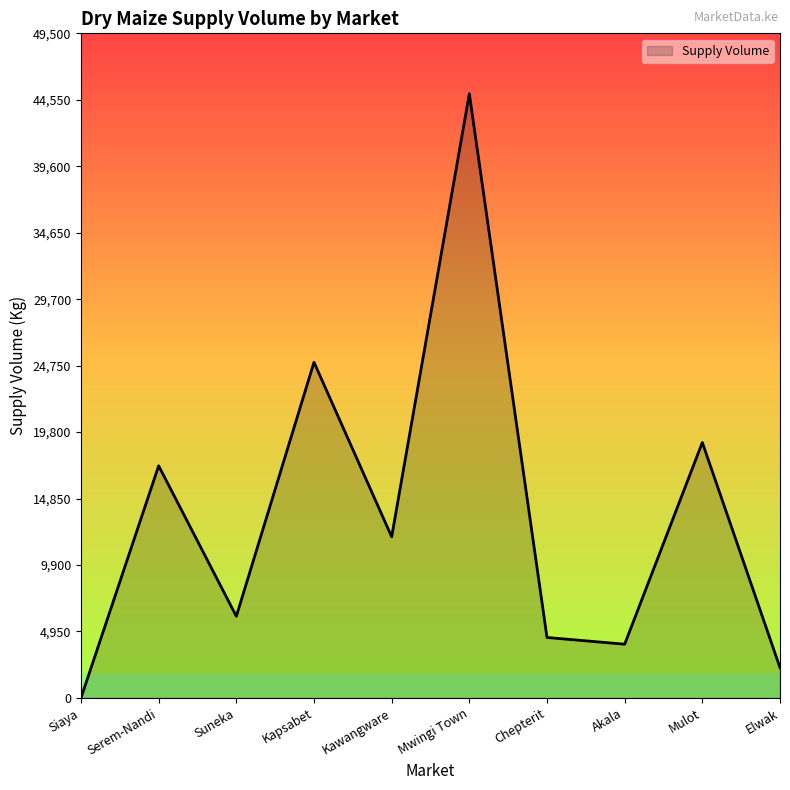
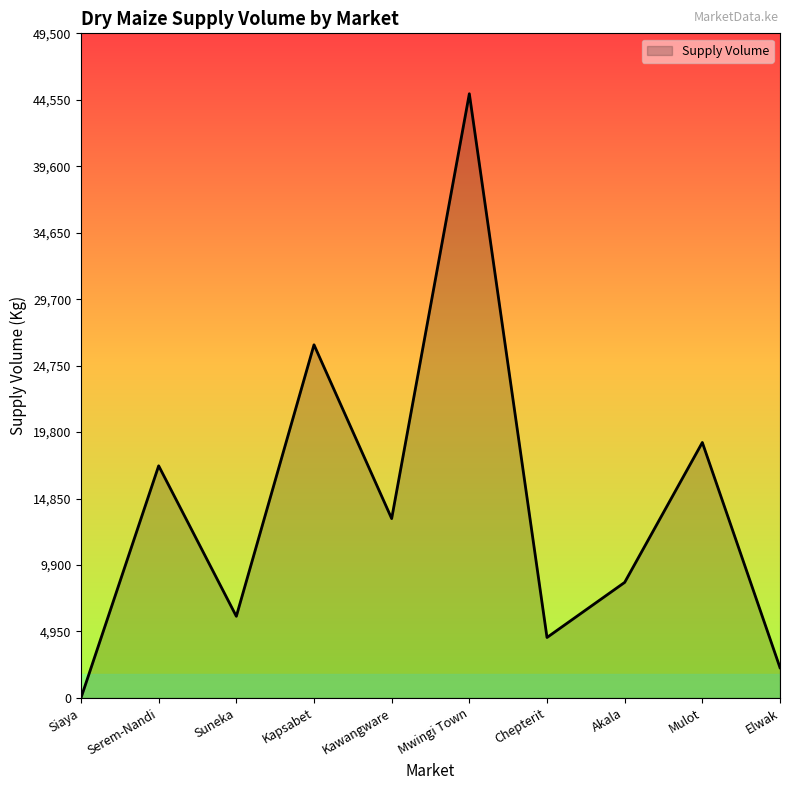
  {
    "Serem-Nandi": "17,300",
    "Suneka": "6,100",
-   "Kapsabet": "25,000",
-   "Kawangware": "12,000",
+   "Kapsabet": "26,300",
+   "Kawangware": "13,400",
    "Mwingi Town": "45,000",
    "Chepterit": "4,500",
-   "Akala": "4,000",
+   "Akala": "8,600",
    "Mulot": "19,000",
    "Elwak": "2,300"
  }
